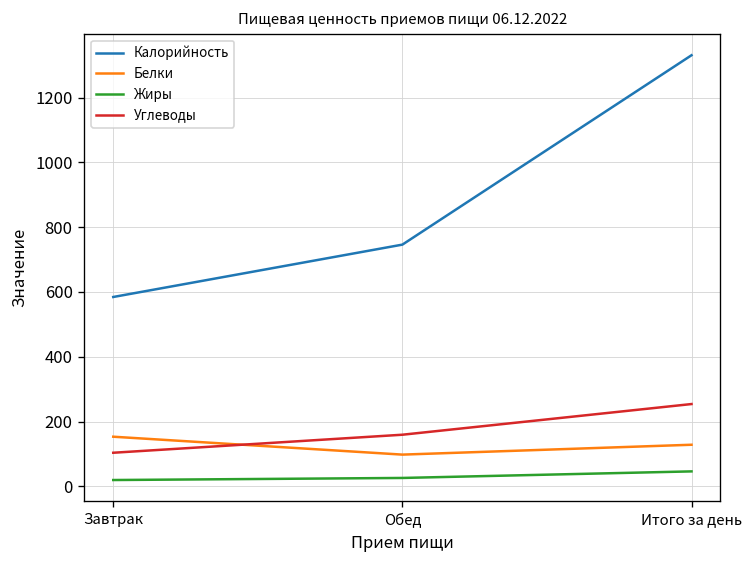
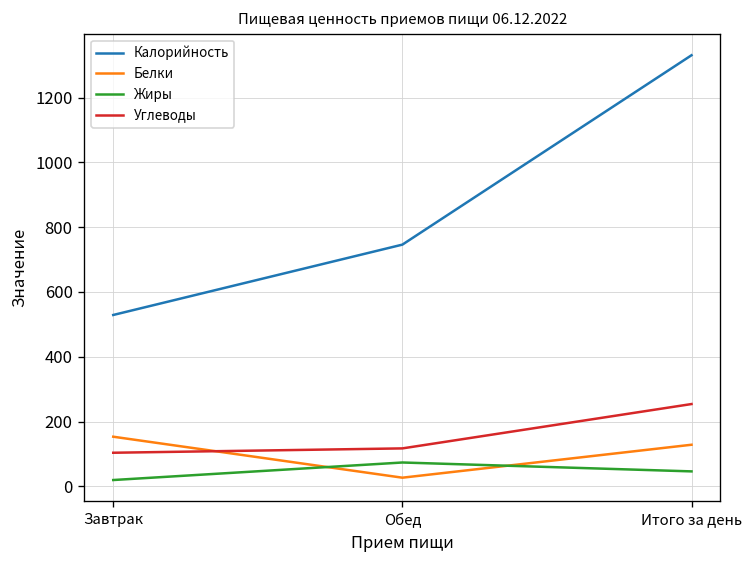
  {
    "Калорийность": {
-     "Завтрак": 580,
+     "Завтрак": 530,
      "Обед": 750,
      "Итого за день": 1330
    },
    "Белки": {
      "Завтрак": 150,
-     "Обед": 100,
+     "Обед": 30,
      "Итого за день": 130
    },
    "Жиры": {
      "Завтрак": 20,
-     "Обед": 30,
+     "Обед": 70,
      "Итого за день": 50
    },
    "Углеводы": {
      "Завтрак": 100,
-     "Обед": 160,
+     "Обед": 120,
      "Итого за день": 250
    }
  }
